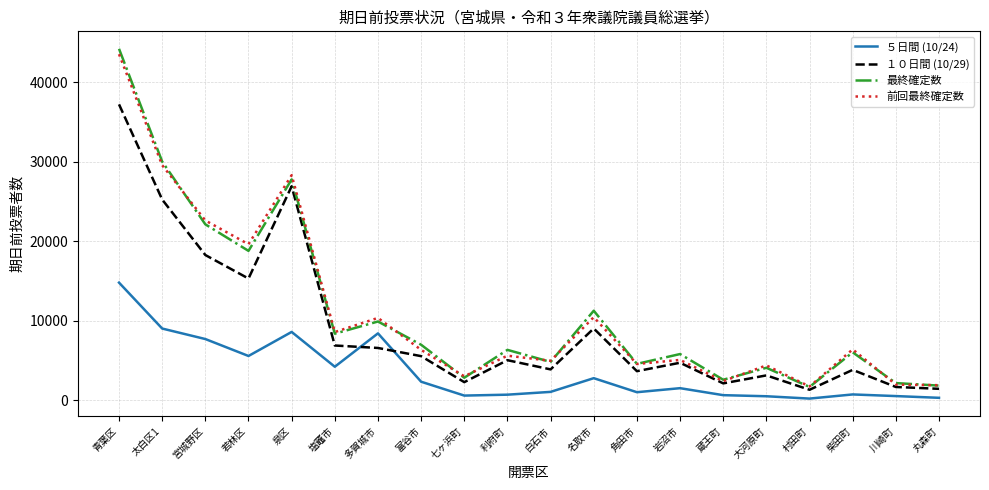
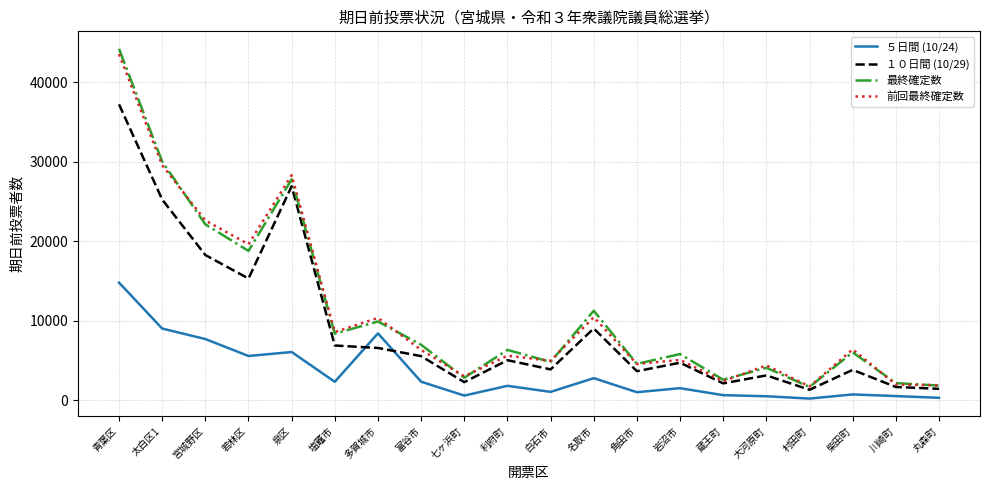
  {
    "５日間 (10/24)": {
      "青葉区": 15000,
      "太白区1": 9000,
      "宮城野区": 8000,
      "若林区": 6000,
-     "泉区": 9000,
-     "塩竈市": 4000,
+     "泉区": 6000,
+     "塩竈市": 2000,
      "多賀城市": 8000,
      "富谷市": 2000,
      "七ヶ浜町": 1000,
-     "利府町": 1000,
+     "利府町": 2000,
      "白石市": 1000,
      "名取市": 3000,
      "角田市": 1000,
      "岩沼市": 2000,
      "蔵王町": 1000,
      "大河原町": 1000,
      "村田町": 0,
      "柴田町": 1000,
      "川崎町": 1000,
      "丸森町": 0
    },
    "１０日間 (10/29)": {
      "青葉区": 37000,
      "太白区1": 25000,
      "宮城野区": 18000,
      "若林区": 15000,
      "泉区": 27000,
      "塩竈市": 7000,
      "多賀城市": 7000,
      "富谷市": 6000,
      "七ヶ浜町": 2000,
      "利府町": 5000,
      "白石市": 4000,
      "名取市": 9000,
      "角田市": 4000,
      "岩沼市": 5000,
      "大河原町": 3000,
      "村田町": 1000,
      "柴田町": 4000,
      "丸森町": 1000
    },
    "最終確定数": {
      "青葉区": 44000,
      "太白区1": 30000,
      "宮城野区": 22000,
      "若林区": 19000,
      "泉区": 28000,
      "多賀城市": 10000,
      "富谷市": 7000,
      "利府町": 6000,
      "名取市": 11000,
      "岩沼市": 6000,
      "柴田町": 6000
    },
    "前回最終確定数": {
      "青葉区": 44000,
      "太白区1": 30000,
      "宮城野区": 23000,
      "若林区": 20000,
      "泉区": 28000,
      "多賀城市": 10000,
      "富谷市": 6000,
      "利府町": 6000,
      "名取市": 10000,
      "岩沼市": 5000,
      "柴田町": 6000
    }
  }
